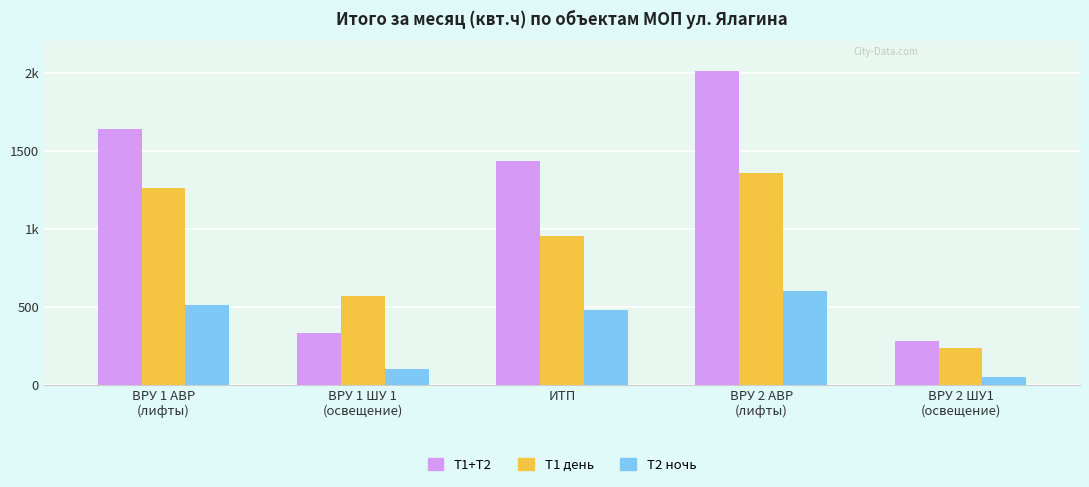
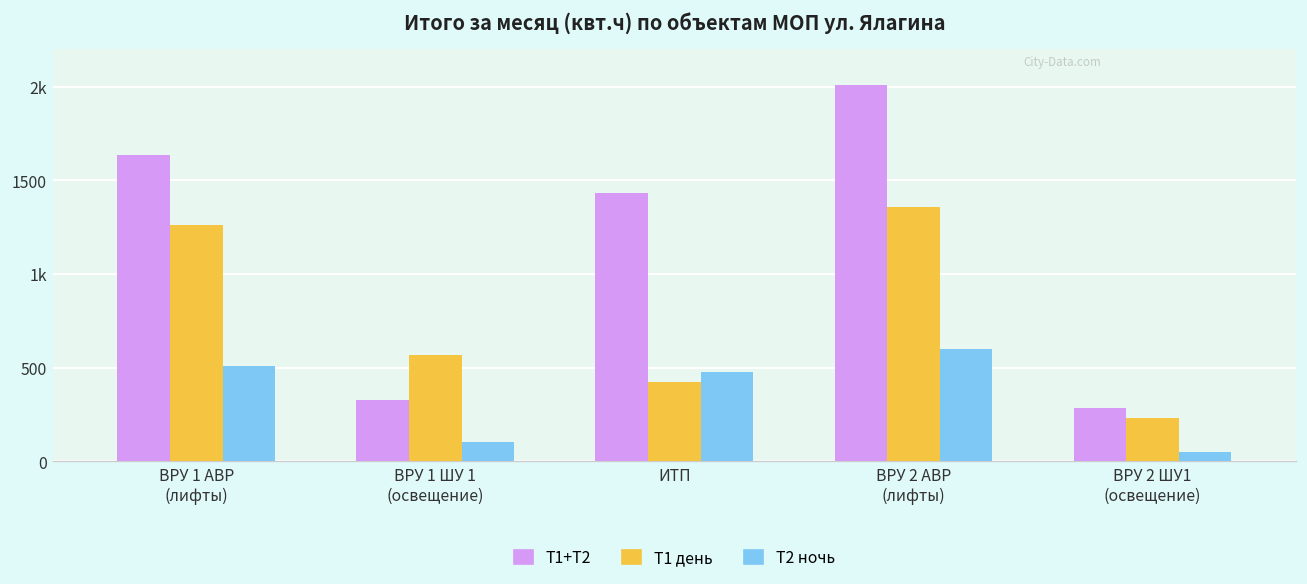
  {
    "Т1+Т2": {
      "ВРУ 1 АВР (лифты)": 1640,
      "ВРУ 1 ШУ 1 (освещение)": 330,
      "ИТП": 1430,
      "ВРУ 2 АВР (лифты)": 2010,
      "ВРУ 2 ШУ1 (освещение)": 280
    },
    "Т1 день": {
      "ВРУ 1 АВР (лифты)": 1260,
      "ВРУ 1 ШУ 1 (освещение)": 570,
-     "ИТП": 960,
+     "ИТП": 420,
      "ВРУ 2 АВР (лифты)": 1360,
      "ВРУ 2 ШУ1 (освещение)": 230
    },
    "Т2 ночь": {
      "ВРУ 1 АВР (лифты)": 510,
      "ВРУ 1 ШУ 1 (освещение)": 100,
      "ИТП": 480,
      "ВРУ 2 АВР (лифты)": 600,
      "ВРУ 2 ШУ1 (освещение)": 50
    }
  }
